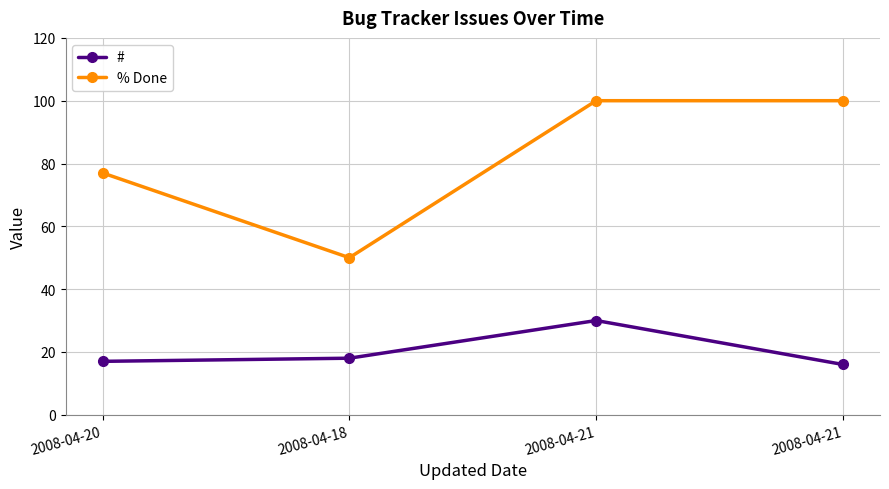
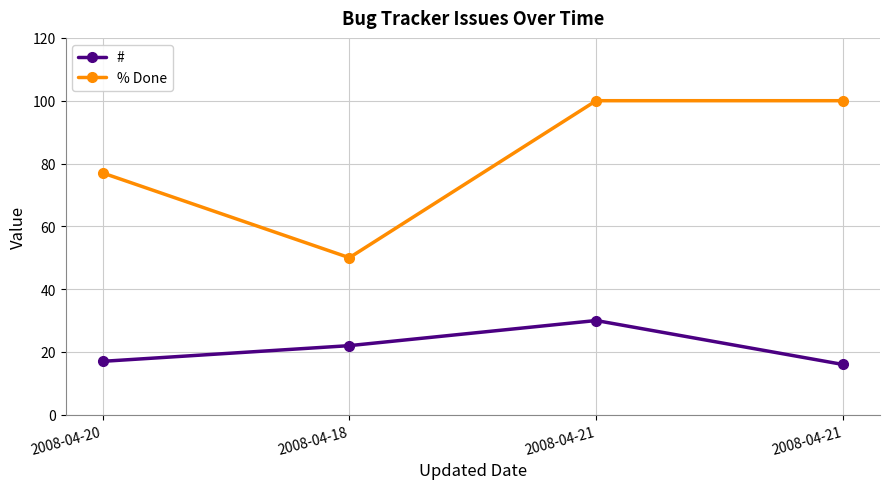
  {
    "#": {
      "2008-04-20": 17,
-     "2008-04-18": 18
+     "2008-04-18": 22
    },
    "% Done": {
      "2008-04-20": 77,
      "2008-04-18": 50
    }
  }
